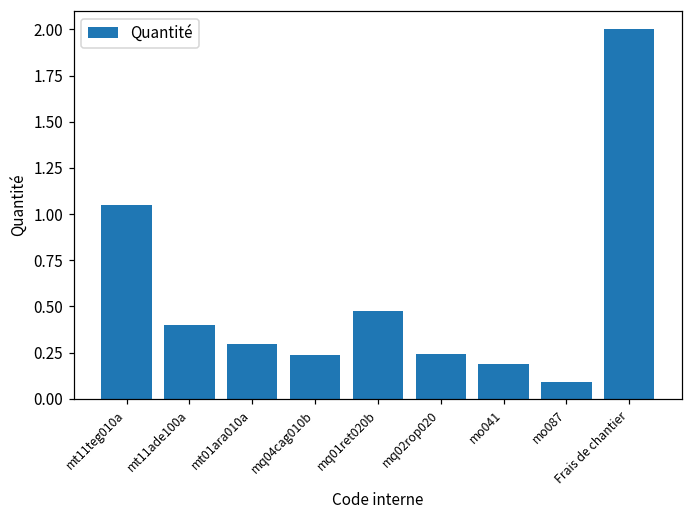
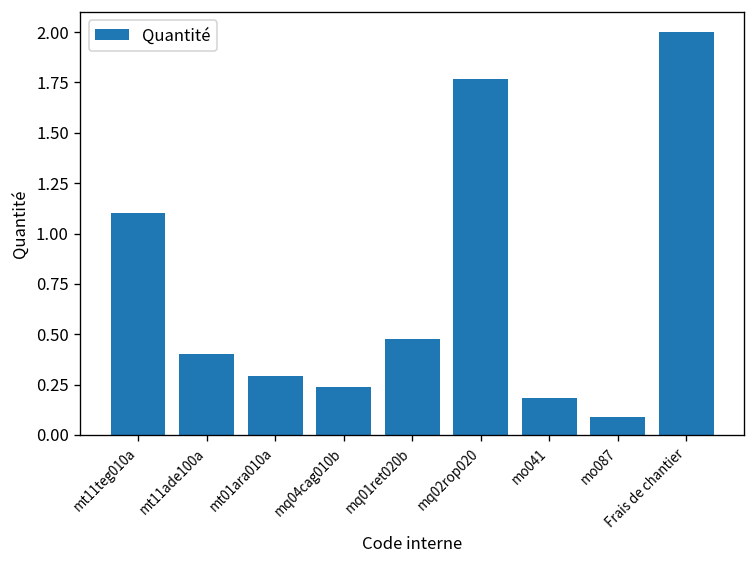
  {
-   "mt11teg010a": 1.05,
+   "mt11teg010a": 1.10,
    "mt11ade100a": 0.40,
    "mt01ara010a": 0.29,
    "mq04cag010b": 0.24,
    "mq01ret020b": 0.48,
-   "mq02rop020": 0.24,
+   "mq02rop020": 1.77,
    "mo041": 0.19,
    "mo087": 0.09,
    "Frais de chantier": 2.00
  }
